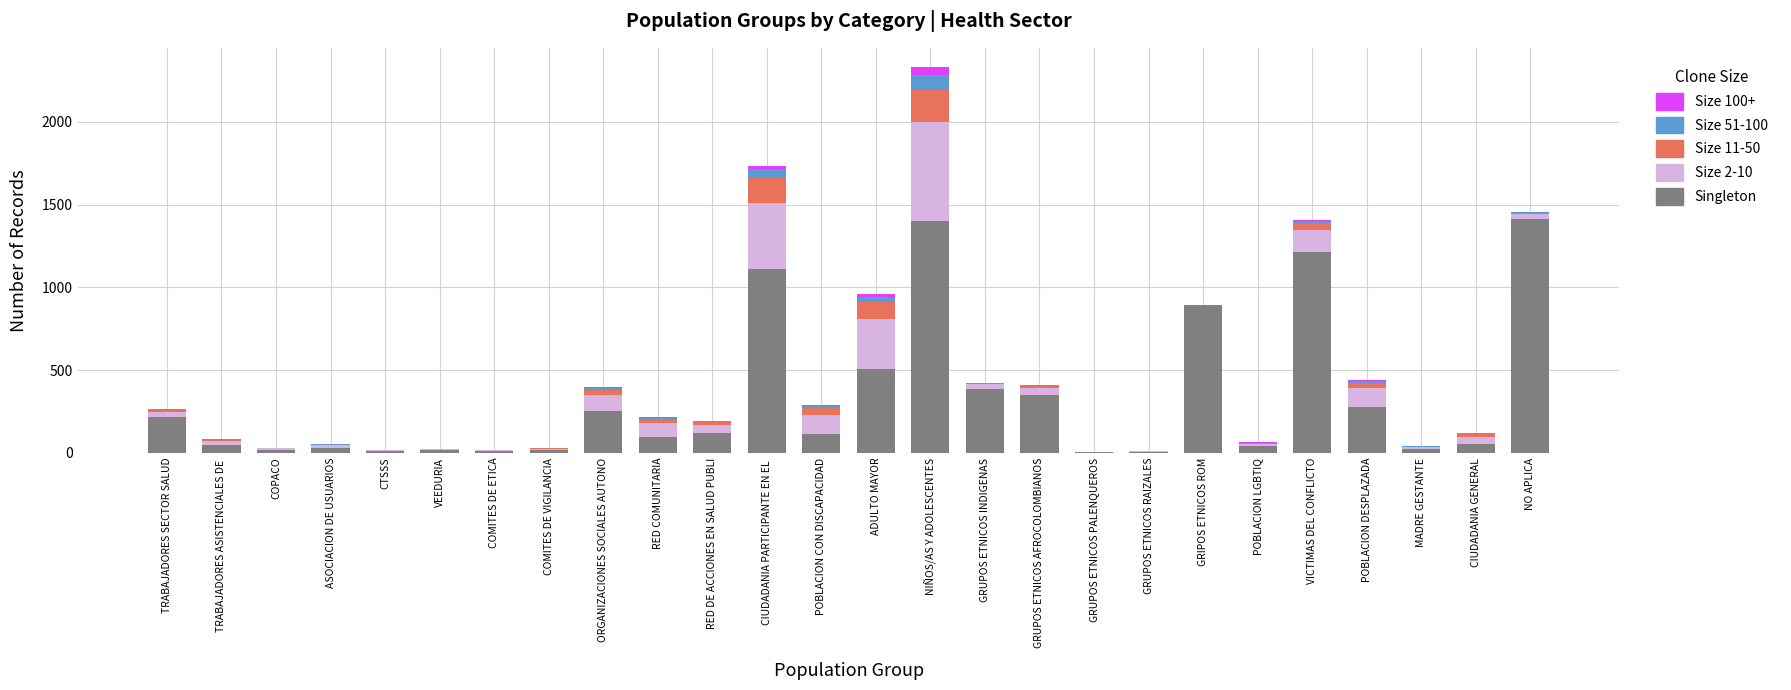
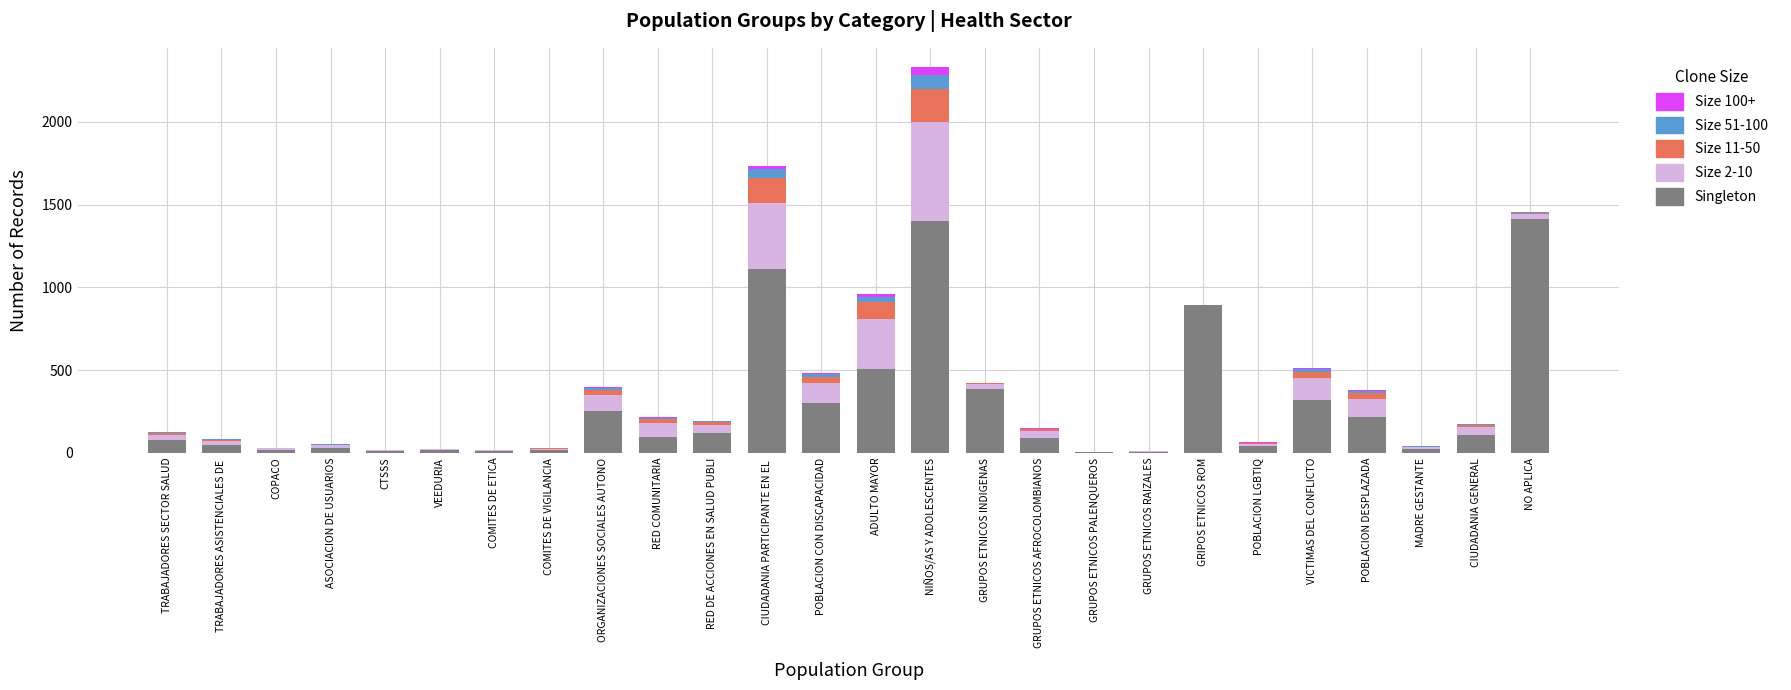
  {
    "Singleton": {
-     "TRABAJADORES SECTOR SALUD": 220,
+     "TRABAJADORES SECTOR SALUD": 80,
      "TRABAJADORES ASISTENCIALES DE": 50,
      "COPACO": 20,
      "ASOCIACION DE USUARIOS": 30,
      "COMITES DE VIGILANCIA": 20,
      "ORGANIZACIONES SOCIALES AUTONO": 250,
      "RED COMUNITARIA": 100,
      "RED DE ACCIONES EN SALUD PUBLI": 120,
      "CIUDADANIA PARTICIPANTE EN EL": 1110,
-     "POBLACION CON DISCAPACIDAD": 110,
+     "POBLACION CON DISCAPACIDAD": 300,
      "ADULTO MAYOR": 510,
      "NIÑOS/AS Y ADOLESCENTES": 1400,
      "GRUPOS ETNICOS INDIGENAS": 390,
-     "GRUPOS ETNICOS AFROCOLOMBIANOS": 350,
+     "GRUPOS ETNICOS AFROCOLOMBIANOS": 90,
      "GRIPOS ETNICOS ROM": 890,
      "POBLACION LGBTIQ": 40,
-     "VICTIMAS DEL CONFLICTO": 1220,
-     "POBLACION DESPLAZADA": 280,
+     "VICTIMAS DEL CONFLICTO": 320,
+     "POBLACION DESPLAZADA": 220,
      "MADRE GESTANTE": 30,
-     "CIUDADANIA GENERAL": 50,
+     "CIUDADANIA GENERAL": 110,
      "NO APLICA": 1410
    },
    "Size 2-10": {
      "TRABAJADORES SECTOR SALUD": 30,
      "TRABAJADORES ASISTENCIALES DE": 20,
      "ORGANIZACIONES SOCIALES AUTONO": 100,
      "RED COMUNITARIA": 80,
      "RED DE ACCIONES EN SALUD PUBLI": 50,
      "CIUDADANIA PARTICIPANTE EN EL": 400,
      "POBLACION CON DISCAPACIDAD": 120,
      "ADULTO MAYOR": 300,
      "NIÑOS/AS Y ADOLESCENTES": 600,
      "GRUPOS ETNICOS INDIGENAS": 30,
      "GRUPOS ETNICOS AFROCOLOMBIANOS": 40,
      "VICTIMAS DEL CONFLICTO": 130,
      "POBLACION DESPLAZADA": 110,
      "CIUDADANIA GENERAL": 50,
      "NO APLICA": 30
    },
    "Size 11-50": {
      "ORGANIZACIONES SOCIALES AUTONO": 30,
      "RED COMUNITARIA": 30,
      "CIUDADANIA PARTICIPANTE EN EL": 150,
      "POBLACION CON DISCAPACIDAD": 40,
      "ADULTO MAYOR": 100,
      "NIÑOS/AS Y ADOLESCENTES": 200,
      "GRIPOS ETNICOS ROM": 0,
      "VICTIMAS DEL CONFLICTO": 40,
      "POBLACION DESPLAZADA": 40
    },
    "Size 51-100": {
      "COMITES DE ETICA": 0,
      "CIUDADANIA PARTICIPANTE EN EL": 50,
      "ADULTO MAYOR": 40,
      "NIÑOS/AS Y ADOLESCENTES": 80,
      "GRUPOS ETNICOS PALENQUEROS": 0,
      "GRUPOS ETNICOS RAIZALES": 0,
      "GRIPOS ETNICOS ROM": 0
    },
    "Size 100+": {
      "COPACO": 0,
      "CTSSS": 0,
      "VEEDURIA": 0,
      "COMITES DE ETICA": 0,
      "COMITES DE VIGILANCIA": 0,
      "CIUDADANIA PARTICIPANTE EN EL": 20,
      "NIÑOS/AS Y ADOLESCENTES": 50,
      "GRUPOS ETNICOS PALENQUEROS": 0,
      "GRUPOS ETNICOS RAIZALES": 0,
      "GRIPOS ETNICOS ROM": 0,
      "MADRE GESTANTE": 0
    }
  }
